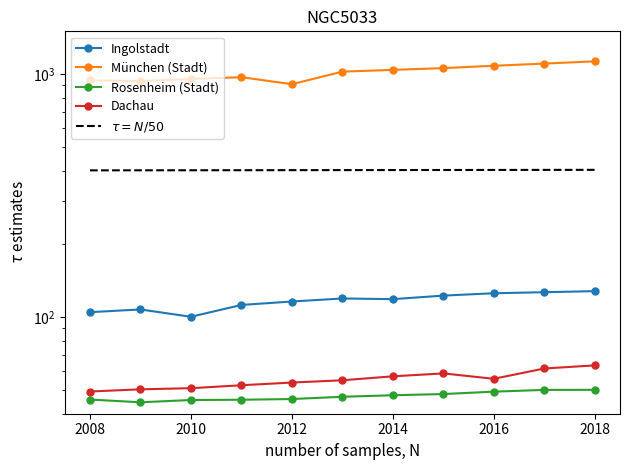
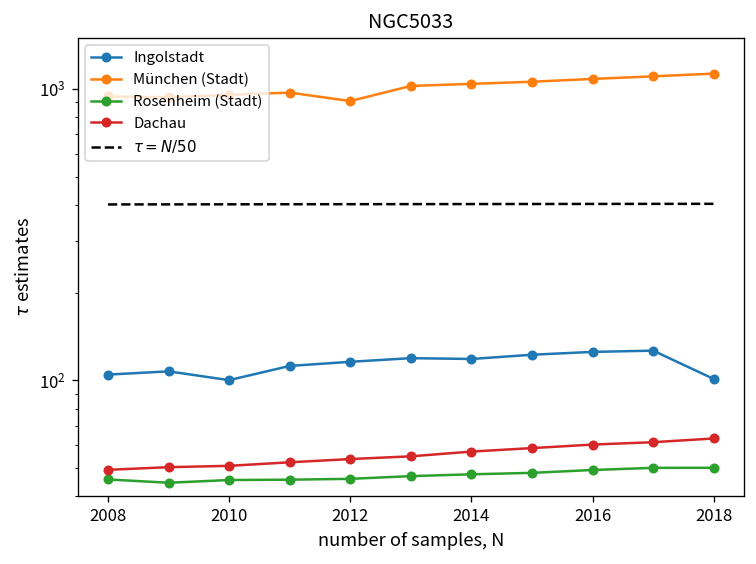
  {
    "Ingolstadt": {
      "2008": 105,
      "2010": 100,
      "2012": 120,
      "2014": 120,
      "2016": 130,
-     "2018": 130
+     "2018": 101
    },
    "München (Stadt)": {
      "2012": 910,
      "2014": 1040,
      "2016": 1100,
      "2018": 1100
    },
    "Rosenheim (Stadt)": {
      "2008": 46,
      "2010": 46,
      "2012": 46,
      "2014": 48,
      "2016": 49,
      "2018": 50
    },
    "Dachau": {
      "2008": 49,
      "2010": 51,
      "2012": 54,
      "2014": 57,
-     "2016": 56,
+     "2016": 60,
      "2018": 63
    }
  }
